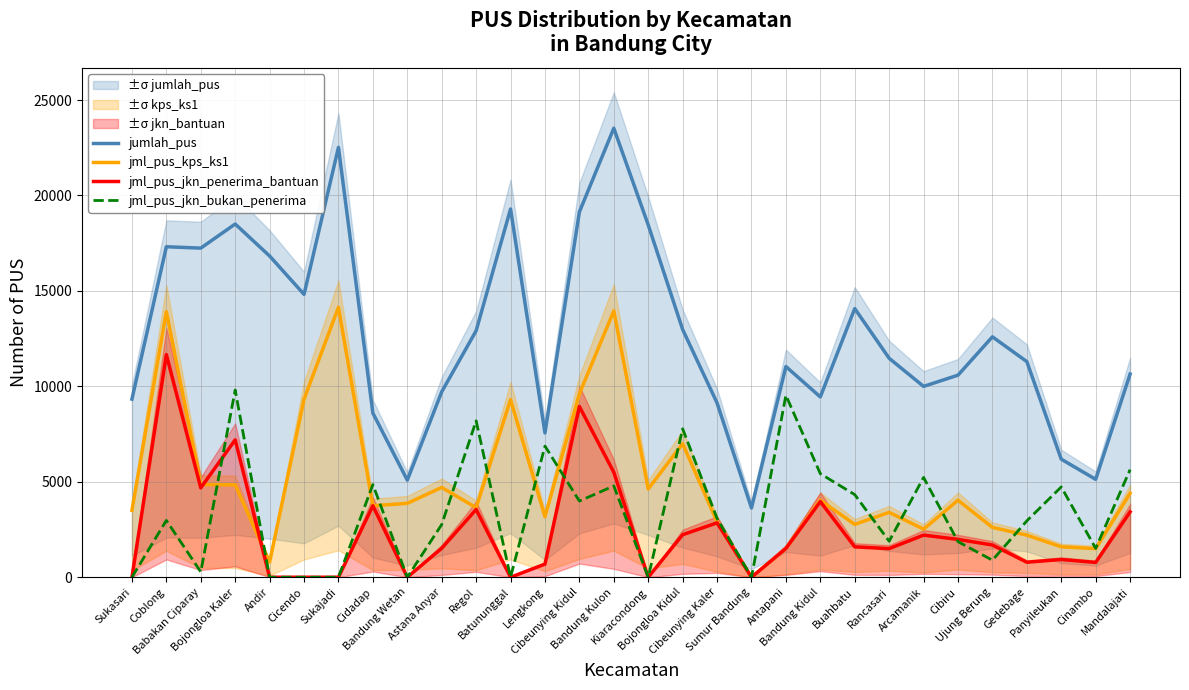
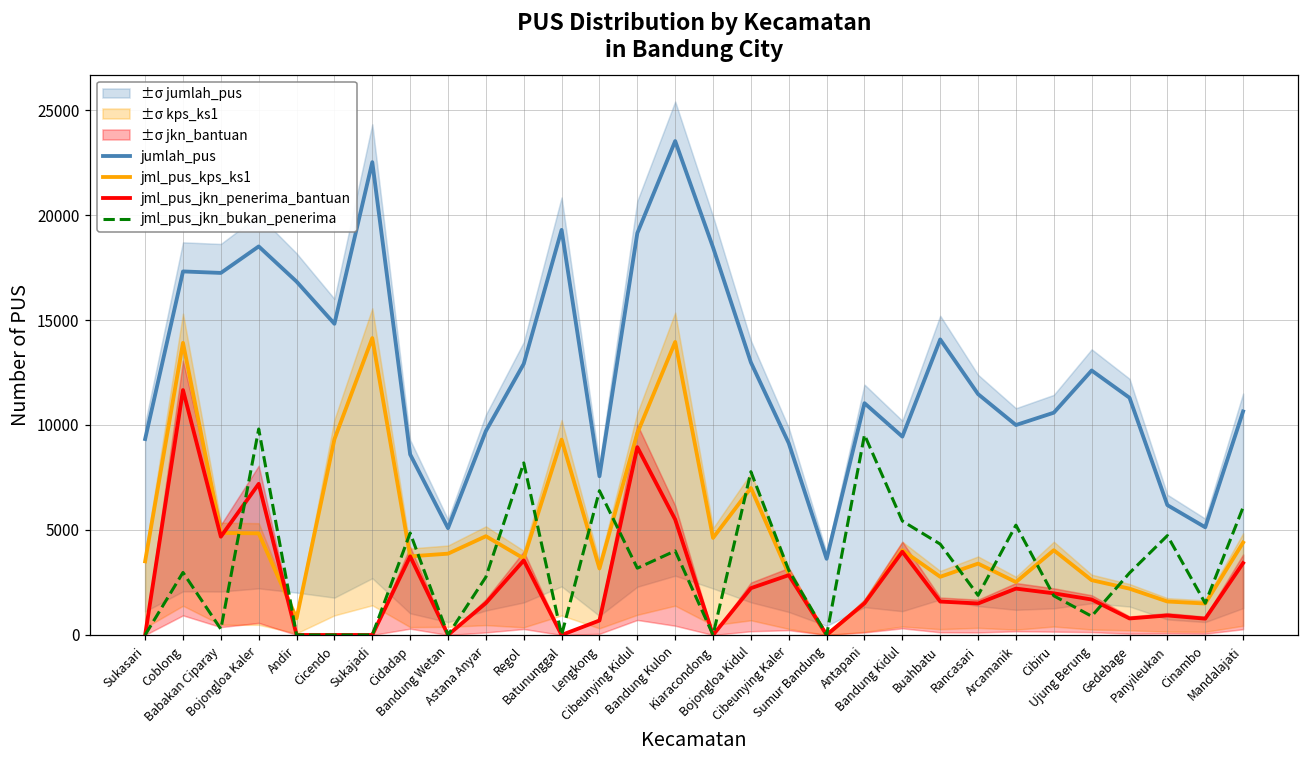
  {
    "jml_pus_jkn_bukan_penerima": {
      "Coblong": 3000,
      "Babakan Ciparay": 300,
      "Bojongloa Kaler": 9800,
      "Cidadap": 4900,
      "Astana Anyar": 2800,
      "Regol": 8200,
      "Lengkong": 6900,
-     "Cibeunying Kidul": 4000,
-     "Bandung Kulon": 4800,
+     "Cibeunying Kidul": 3200,
+     "Bandung Kulon": 4000,
      "Antapani": 9500,
      "Bandung Kidul": 5400,
      "Buahbatu": 4300,
      "Rancasari": 1900,
      "Arcamanik": 5200,
      "Ujung Berung": 900,
      "Gedebage": 3000,
      "Panyileukan": 4700,
-     "Mandalajati": 5600
+     "Mandalajati": 6100
    }
  }
